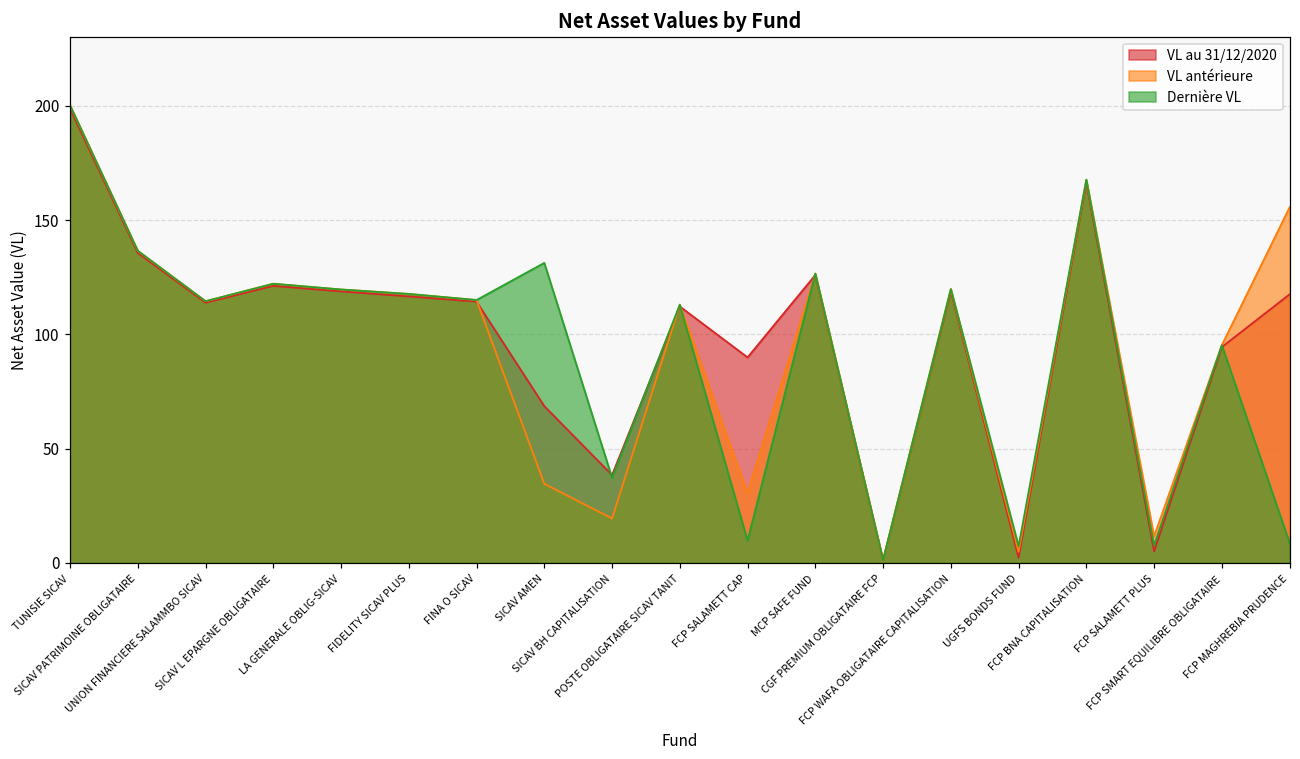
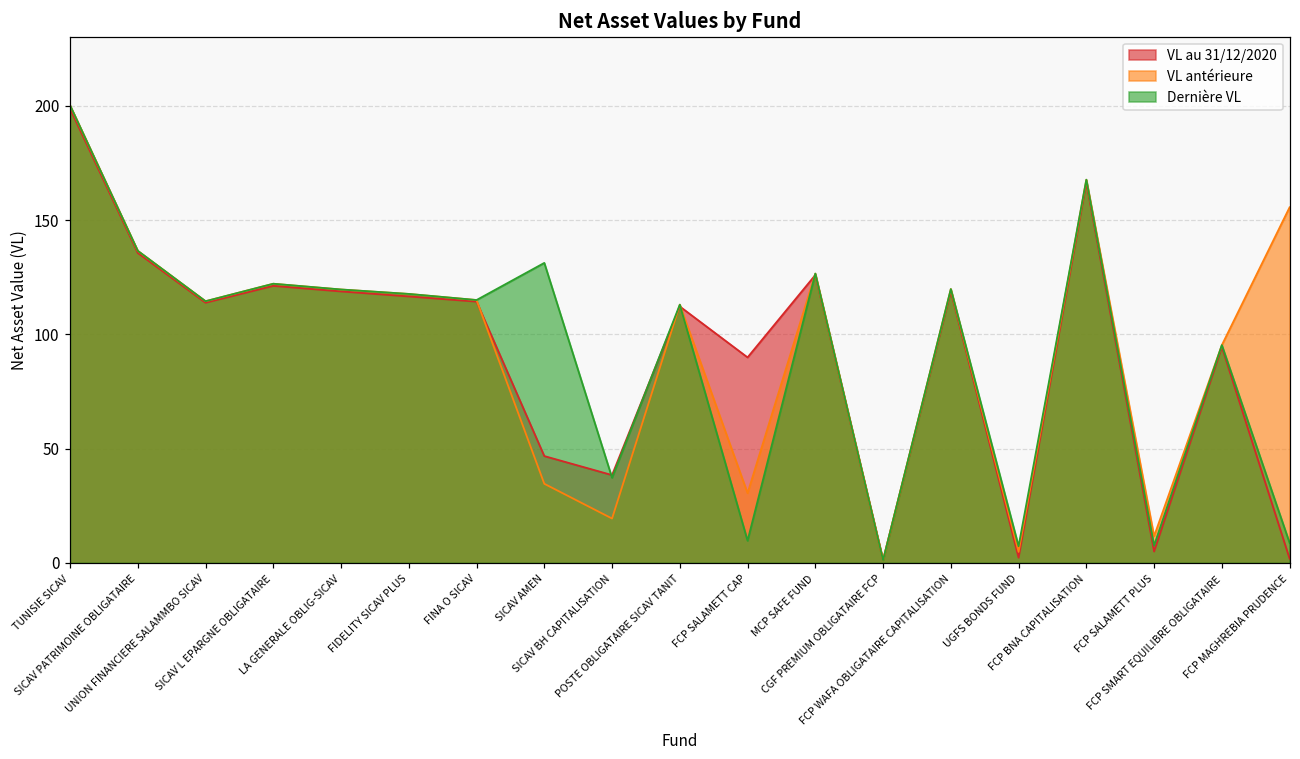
  {
    "VL au 31/12/2020": {
      "TUNISIE SICAV": 199,
-     "SICAV AMEN": 69,
+     "SICAV AMEN": 47,
      "FCP SALAMETT CAP": 90,
      "UGFS BONDS FUND": 2,
      "FCP SALAMETT PLUS": 5,
-     "FCP MAGHREBIA PRUDENCE": 118
+     "FCP MAGHREBIA PRUDENCE": 2
    },
    "VL antérieure": {
      "SICAV AMEN": 35,
      "SICAV BH CAPITALISATION": 19,
      "FCP SALAMETT CAP": 31,
      "UGFS BONDS FUND": 5,
      "FCP SALAMETT PLUS": 12,
      "FCP MAGHREBIA PRUDENCE": 156
    },
    "Dernière VL": {
      "SICAV AMEN": 131,
      "FCP SALAMETT CAP": 10,
      "UGFS BONDS FUND": 7,
      "FCP SALAMETT PLUS": 8,
      "FCP MAGHREBIA PRUDENCE": 9
    }
  }
